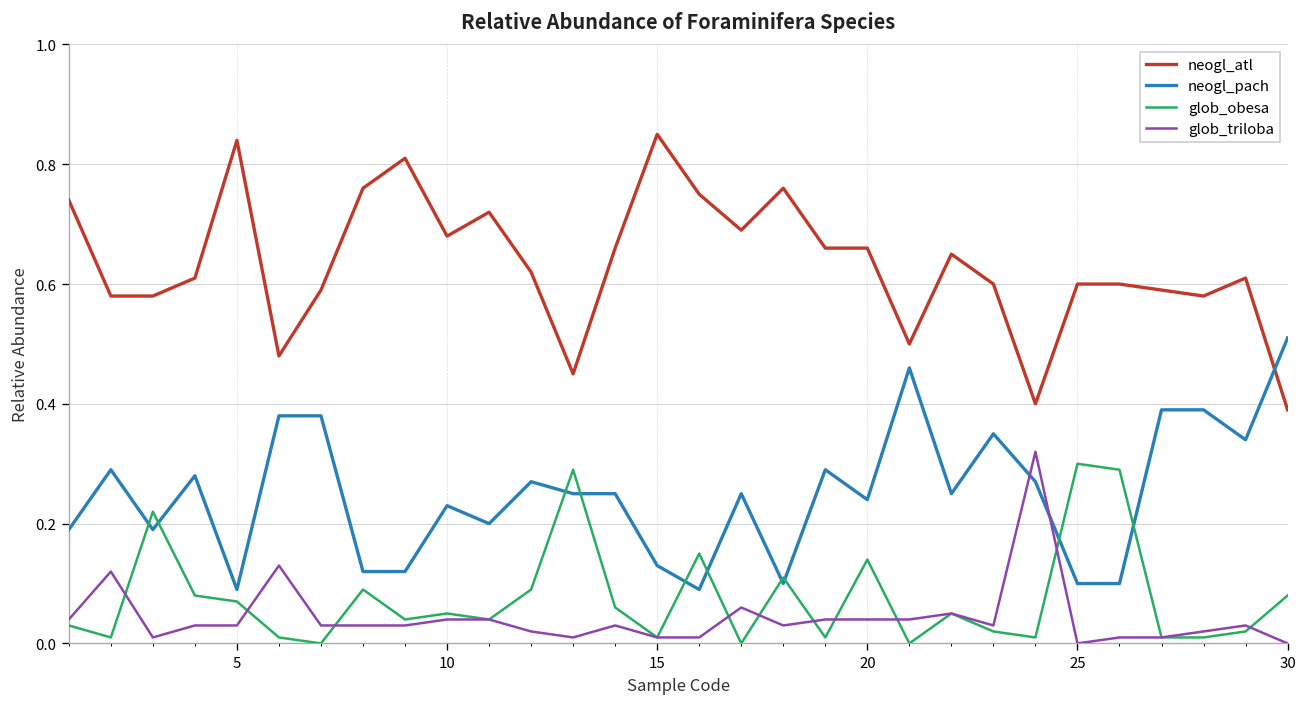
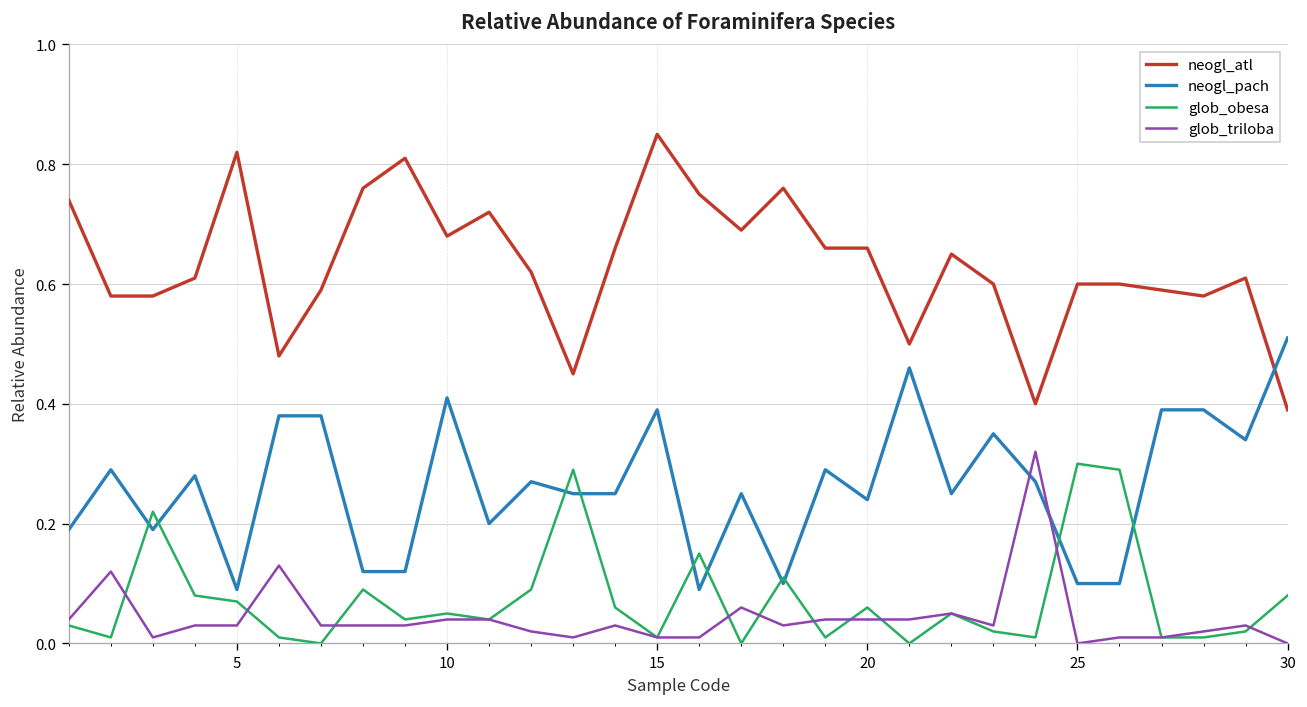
  {
    "neogl_atl": {
-     "5": 0.84,
+     "5": 0.82,
      "10": 0.68,
      "15": 0.85,
      "20": 0.66,
      "25": 0.60,
      "30": 0.39
    },
    "neogl_pach": {
      "5": 0.09,
-     "10": 0.23,
-     "15": 0.13,
+     "10": 0.41,
+     "15": 0.39,
      "20": 0.24,
      "25": 0.10,
      "30": 0.51
    },
    "glob_obesa": {
      "5": 0.07,
      "10": 0.05,
-     "20": 0.14,
+     "20": 0.06,
      "25": 0.30,
      "30": 0.08
    },
    "glob_triloba": {
      "5": 0.03,
      "10": 0.04,
      "20": 0.04,
      "25": 0.00,
      "30": 0.00
    }
  }
